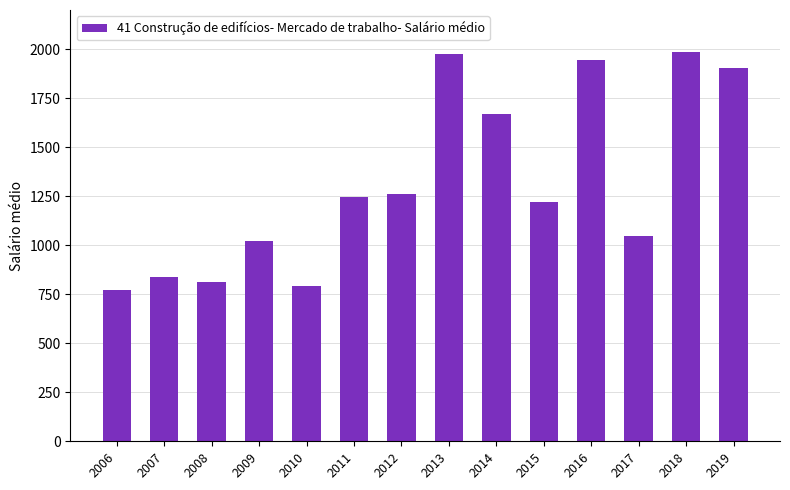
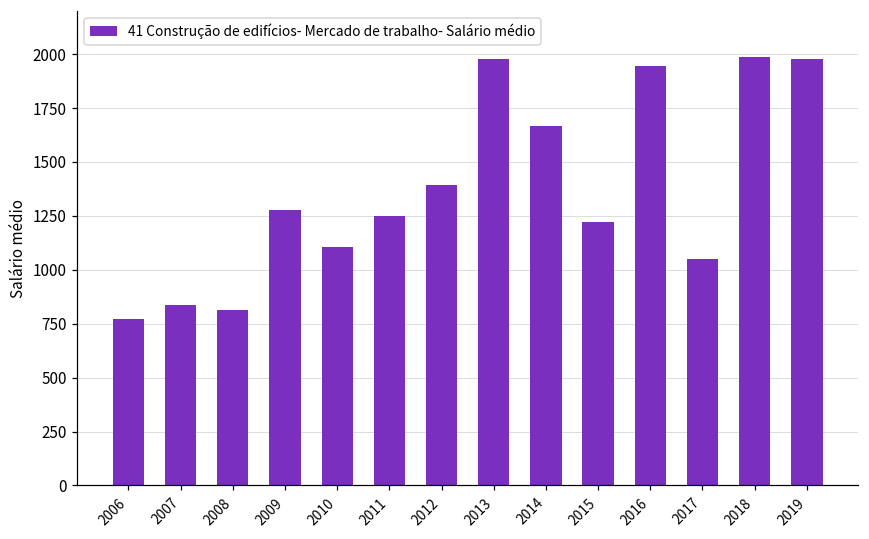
  {
    "2006": 770,
    "2007": 840,
    "2008": 810,
-   "2009": 1020,
-   "2010": 790,
+   "2009": 1280,
+   "2010": 1110,
    "2011": 1250,
-   "2012": 1260,
+   "2012": 1390,
    "2013": 1980,
    "2014": 1670,
    "2015": 1220,
    "2016": 1940,
    "2017": 1050,
    "2018": 1990,
-   "2019": 1910
+   "2019": 1980
  }
